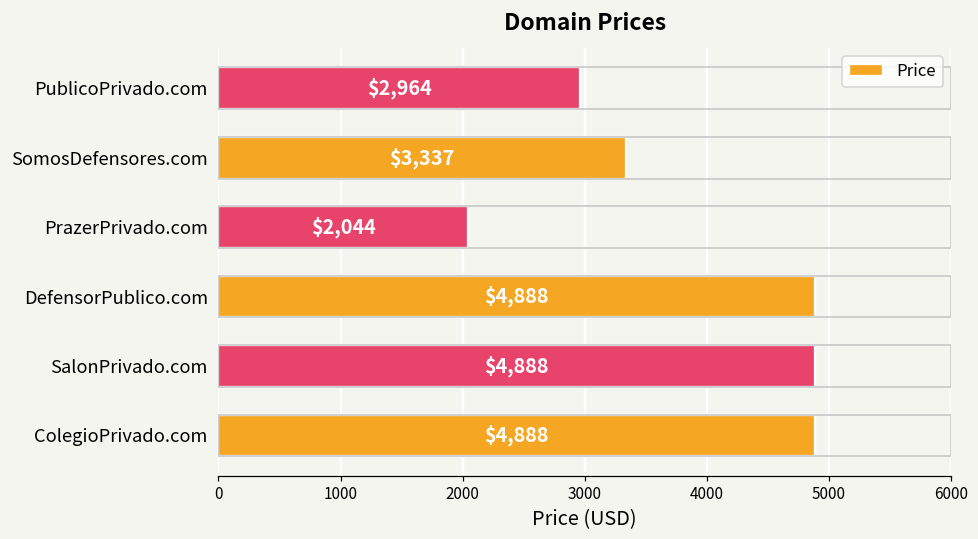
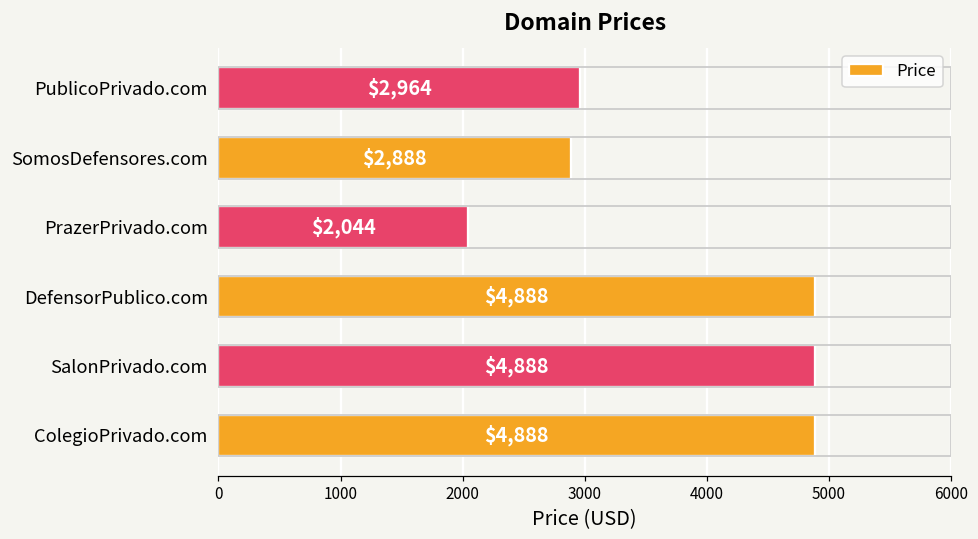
  {
    "PublicoPrivado.com": "$2,964",
-   "SomosDefensores.com": "$3,337",
+   "SomosDefensores.com": "$2,888",
    "PrazerPrivado.com": "$2,044",
    "DefensorPublico.com": "$4,888",
    "SalonPrivado.com": "$4,888",
    "ColegioPrivado.com": "$4,888"
  }
